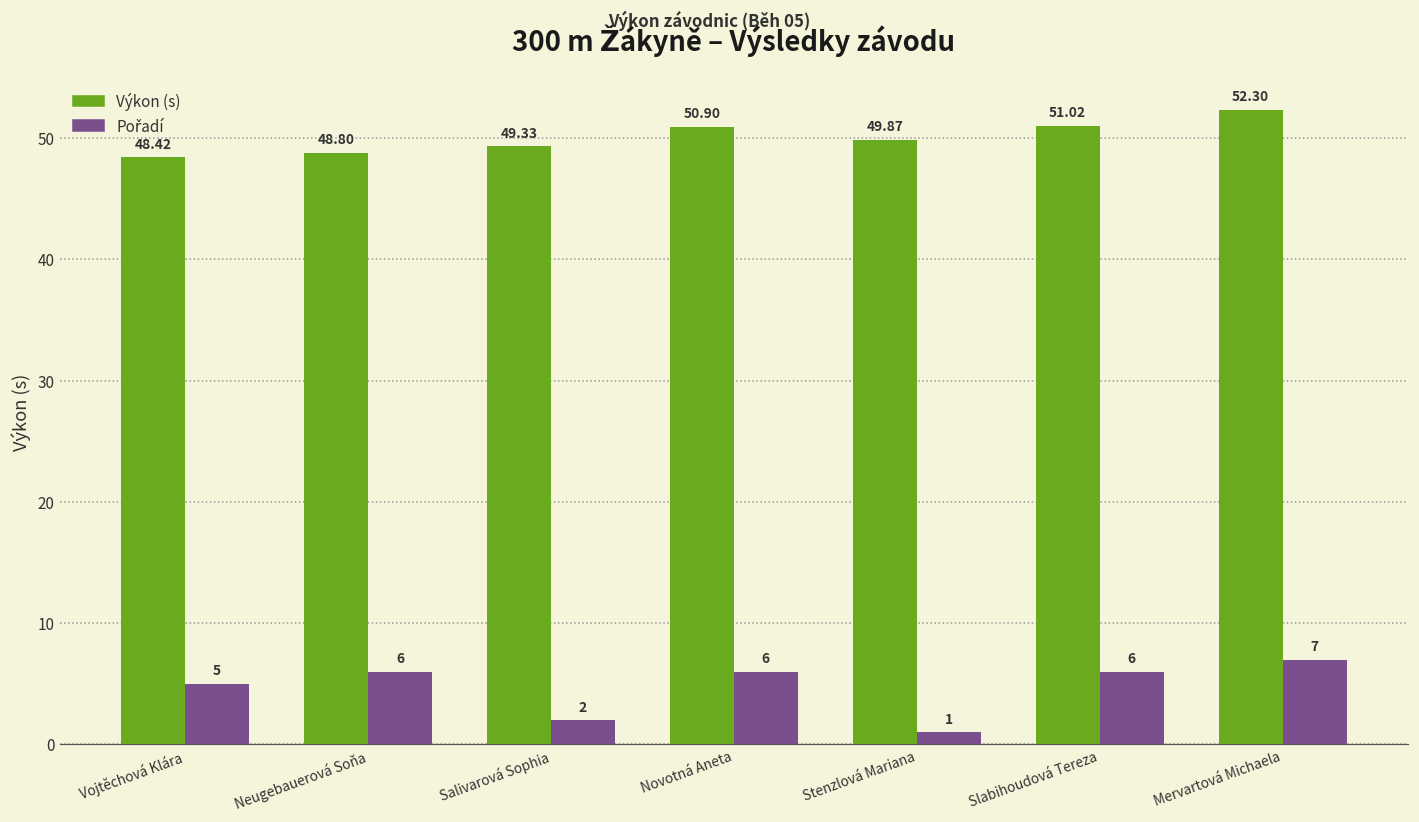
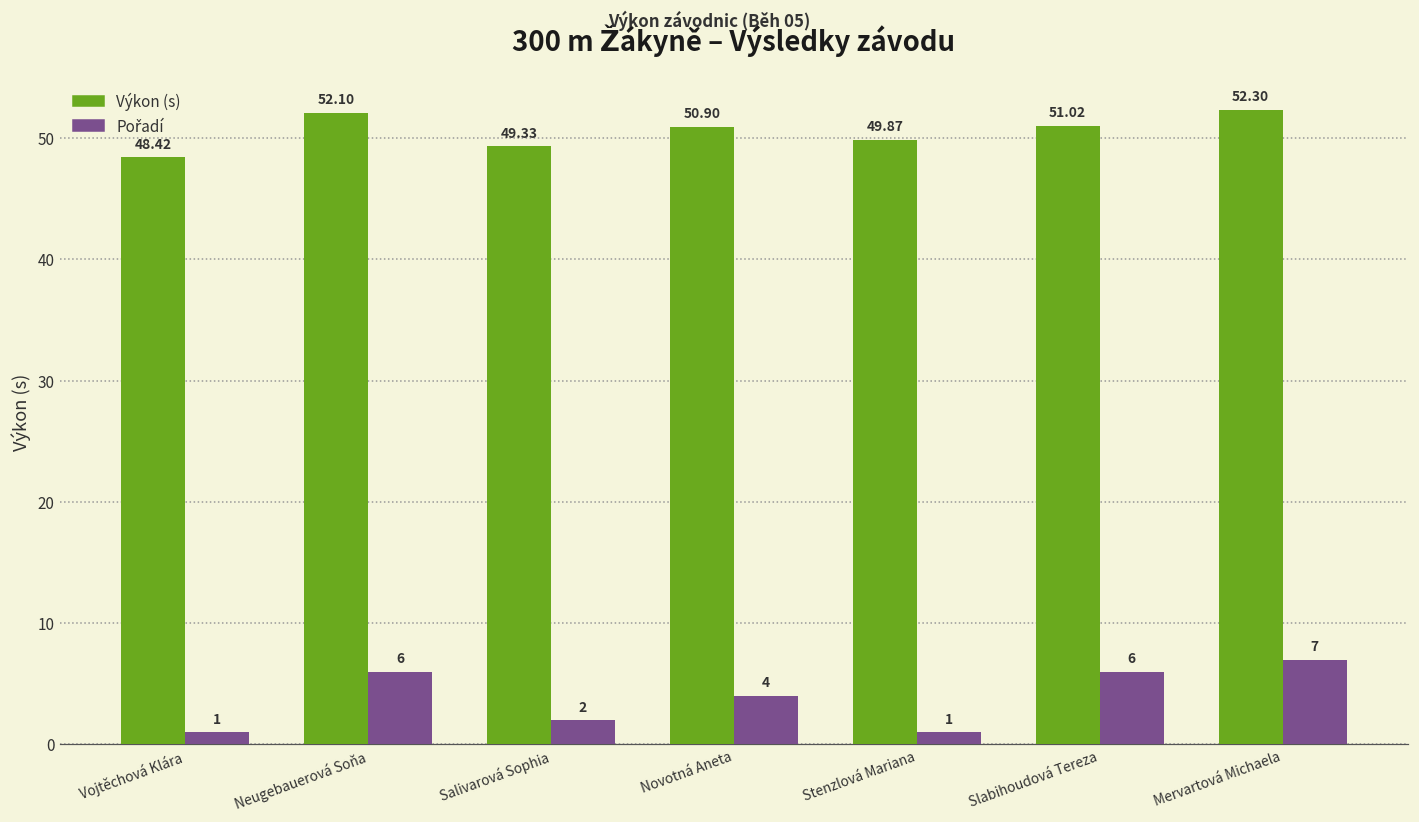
  {
    "Výkon (s)": {
      "Vojtěchová Klára": 48.42,
-     "Neugebauerová Soňa": 48.80,
+     "Neugebauerová Soňa": 52.10,
      "Salivarová Sophia": 49.33,
      "Novotná Aneta": 50.90,
      "Stenzlová Mariana": 49.87,
      "Slabihoudová Tereza": 51.02,
      "Mervartová Michaela": 52.30
    },
    "Pořadí": {
-     "Vojtěchová Klára": 5,
+     "Vojtěchová Klára": 1,
      "Neugebauerová Soňa": 6,
      "Salivarová Sophia": 2,
-     "Novotná Aneta": 6,
+     "Novotná Aneta": 4,
      "Stenzlová Mariana": 1,
      "Slabihoudová Tereza": 6,
      "Mervartová Michaela": 7
    }
  }
